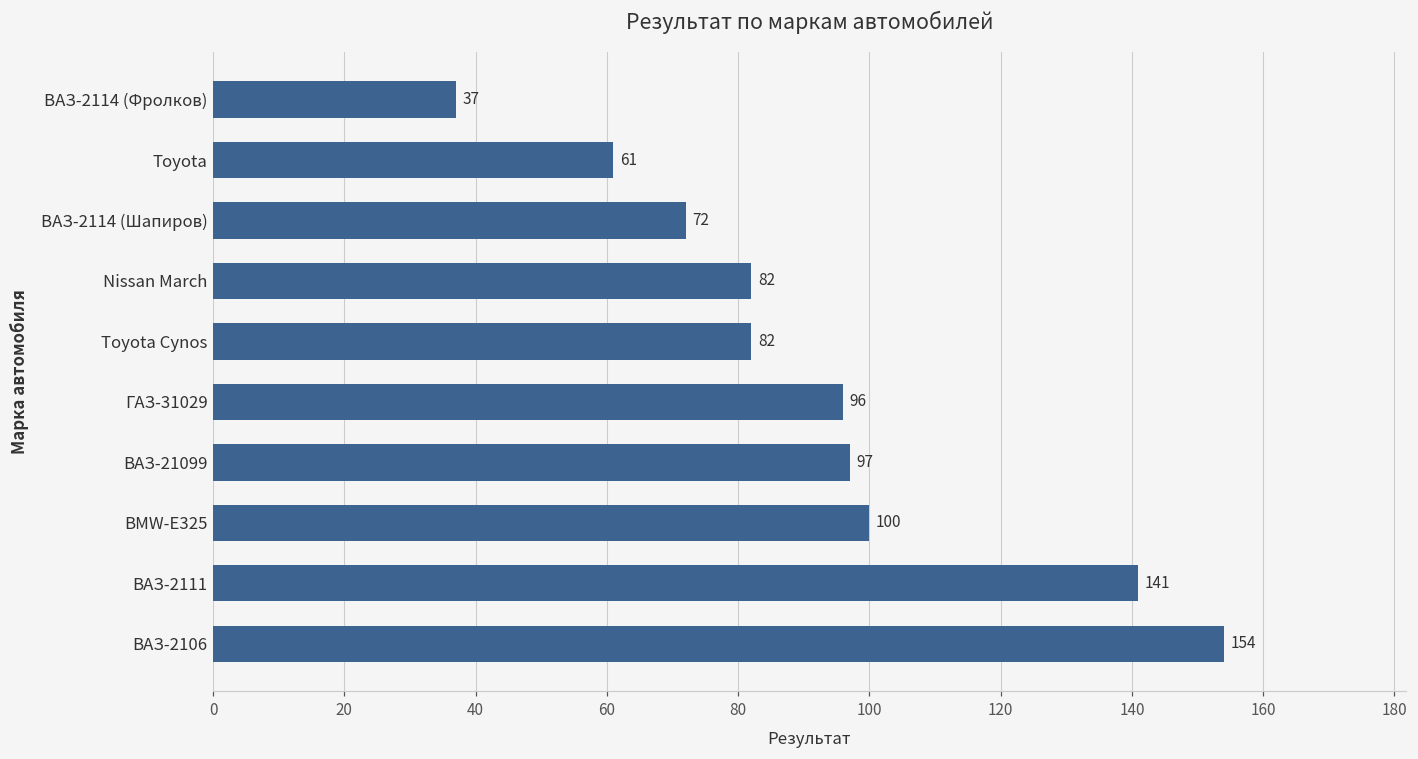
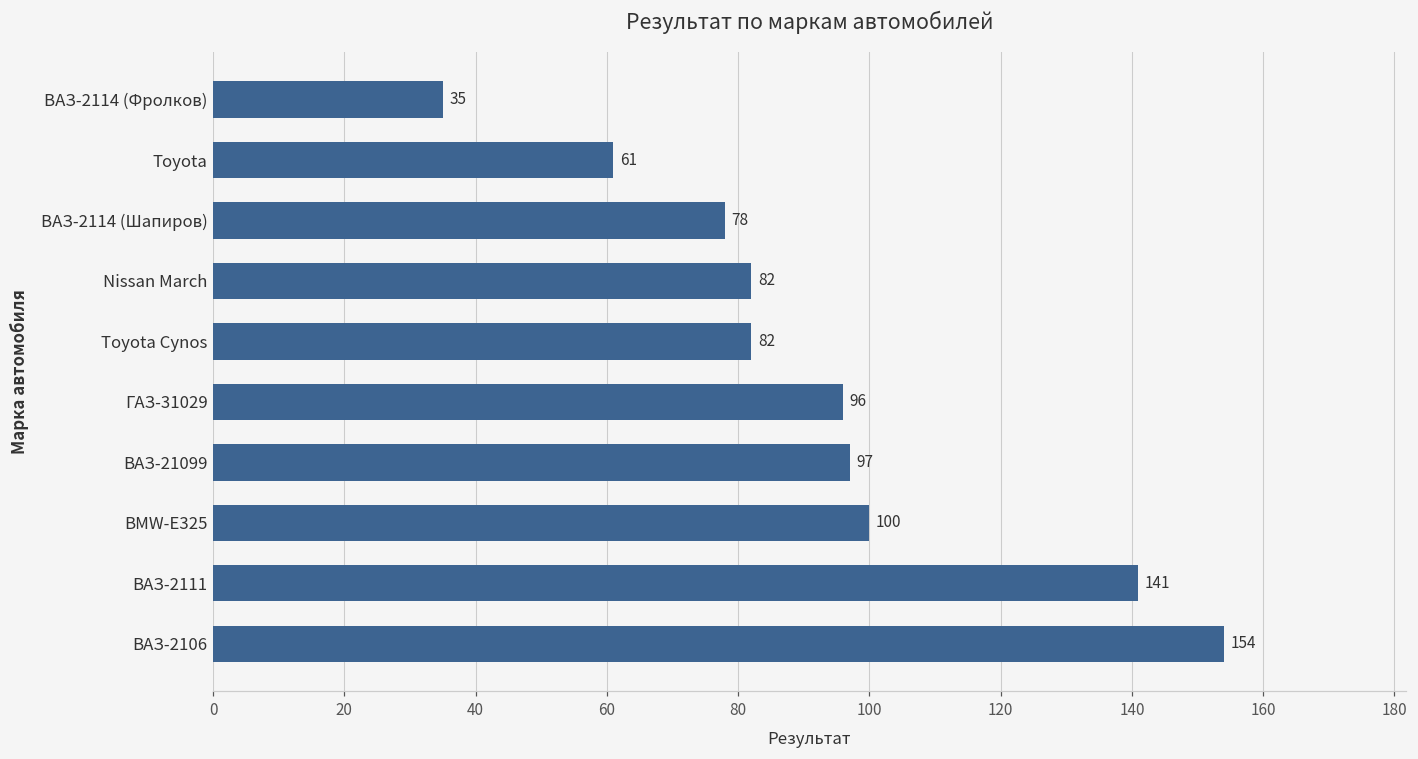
  {
-   "ВАЗ-2114 (Фролков)": 37,
+   "ВАЗ-2114 (Фролков)": 35,
    "Toyota": 61,
-   "ВАЗ-2114 (Шапиров)": 72,
+   "ВАЗ-2114 (Шапиров)": 78,
    "Nissan March": 82,
    "Toyota Cynos": 82,
    "ГАЗ-31029": 96,
    "ВАЗ-21099": 97,
    "BMW-E325": 100,
    "ВАЗ-2111": 141,
    "ВАЗ-2106": 154
  }
